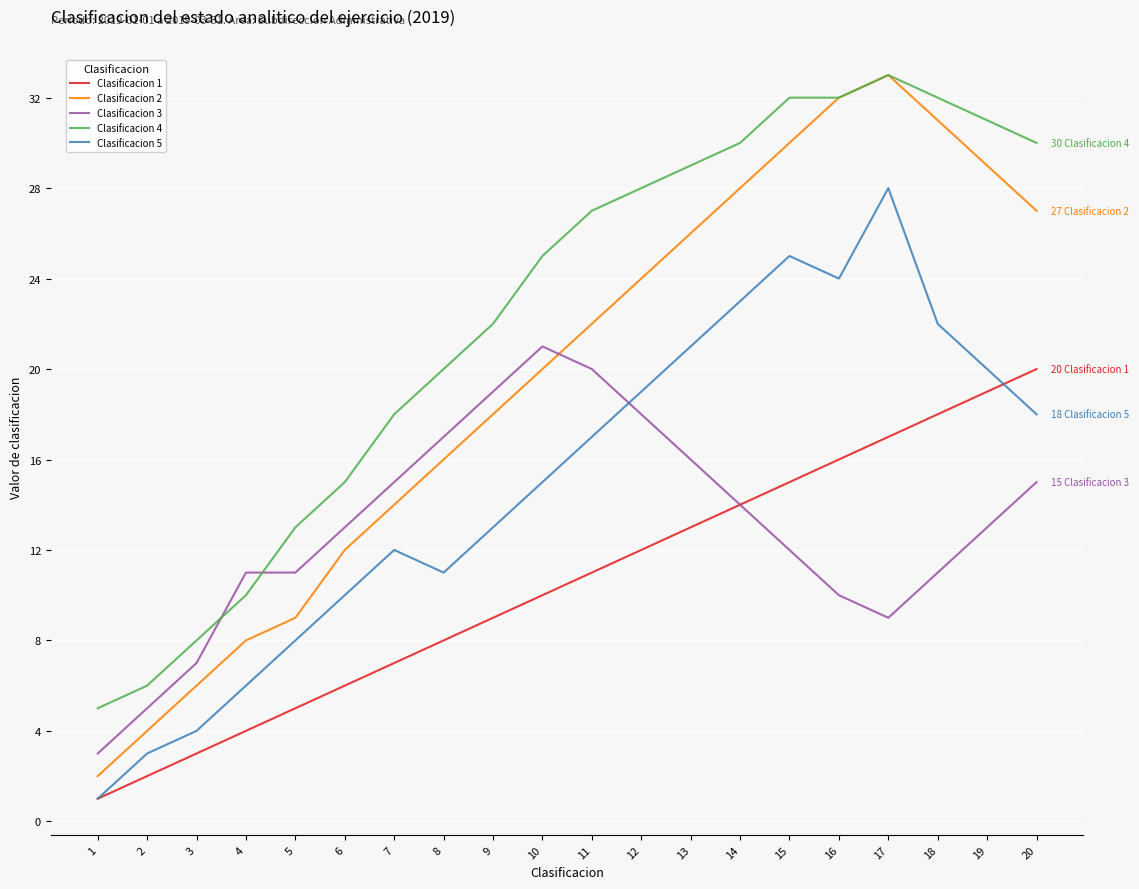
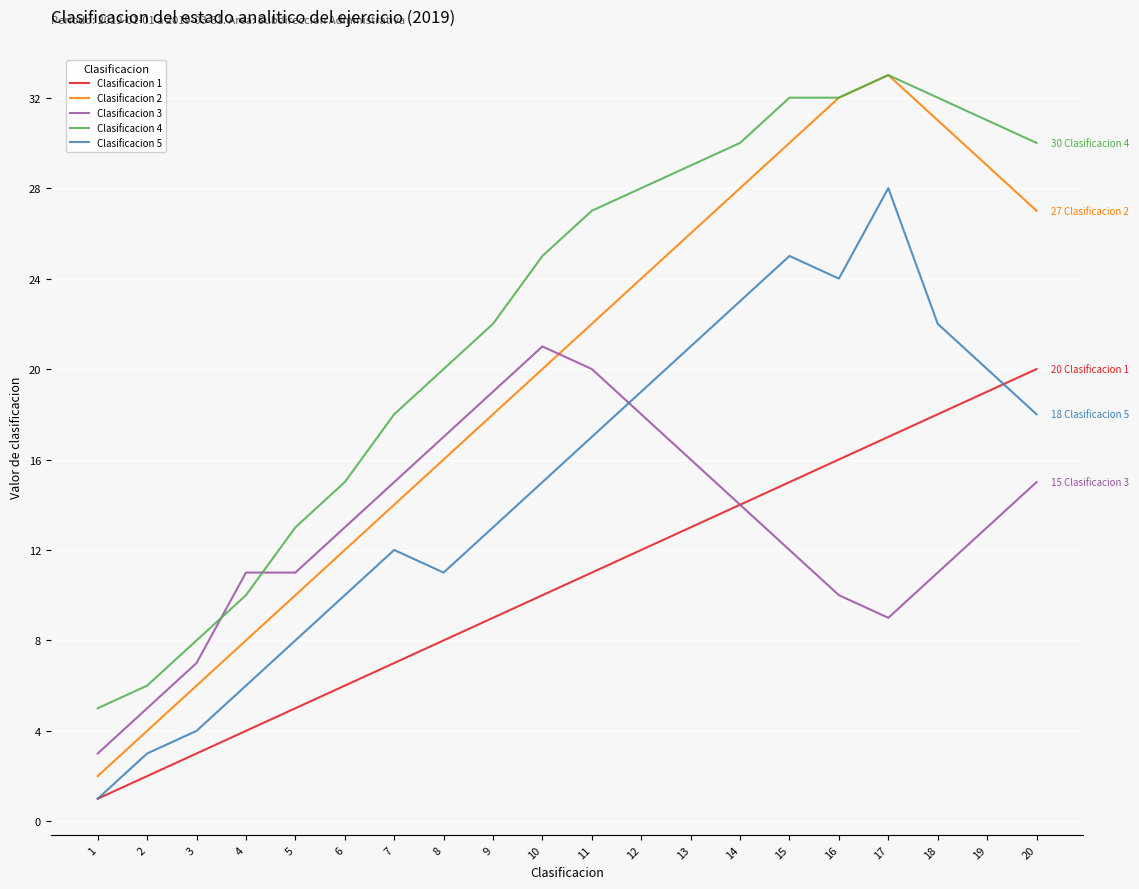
  {
    "Clasificacion 1": {
      "20": 20
    },
    "Clasificacion 2": {
      "1": 2,
      "2": 4,
      "3": 6,
      "4": 8,
-     "5": 9,
+     "5": 10,
      "6": 12,
      "7": 14,
      "8": 16,
      "9": 18,
      "10": 20,
      "11": 22,
      "12": 24,
      "13": 26,
      "14": 28,
      "15": 30,
      "18": 31,
      "19": 29
    },
    "Clasificacion 3": {
      "20": 15
    },
    "Clasificacion 4": {
      "20": 30
    },
    "Clasificacion 5": {
      "20": 18
    }
  }
